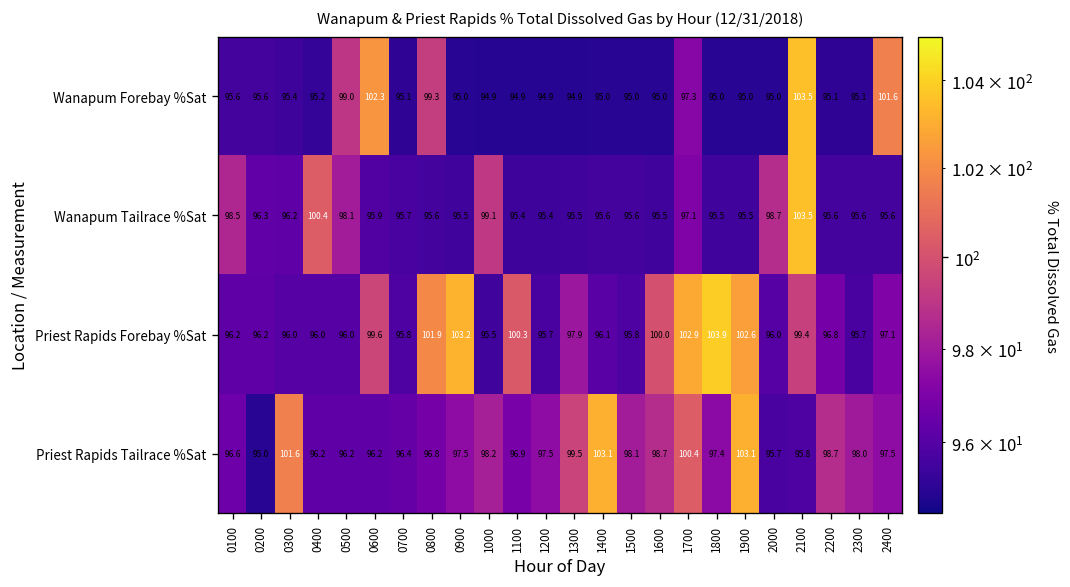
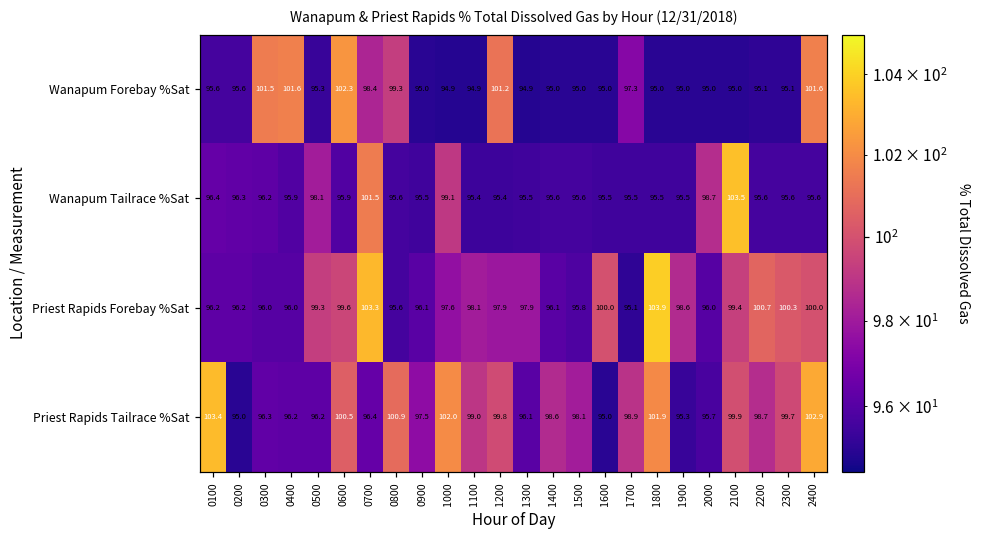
  {
    "Wanapum Forebay %Sat": {
      "0100": 95.6,
      "0200": 95.6,
-     "0300": 95.4,
-     "0400": 95.2,
-     "0500": 99.0,
+     "0300": 101.5,
+     "0400": 101.6,
+     "0500": 95.3,
      "0600": 102.3,
-     "0700": 95.1,
+     "0700": 98.4,
      "0800": 99.3,
      "0900": 95.0,
      "1000": 94.9,
      "1100": 94.9,
-     "1200": 94.9,
+     "1200": 101.2,
      "1300": 94.9,
      "1400": 95.0,
      "1500": 95.0,
      "1600": 95.0,
      "1700": 97.3,
      "1800": 95.0,
      "1900": 95.0,
      "2000": 95.0,
-     "2100": 103.5,
+     "2100": 95.0,
      "2200": 95.1,
      "2300": 95.1,
      "2400": 101.6
    },
    "Wanapum Tailrace %Sat": {
-     "0100": 98.5,
+     "0100": 96.4,
      "0200": 96.3,
      "0300": 96.2,
-     "0400": 100.4,
+     "0400": 95.9,
      "0500": 98.1,
      "0600": 95.9,
-     "0700": 95.7,
+     "0700": 101.5,
      "0800": 95.6,
      "0900": 95.5,
      "1000": 99.1,
      "1100": 95.4,
      "1200": 95.4,
      "1300": 95.5,
      "1400": 95.6,
      "1500": 95.6,
      "1600": 95.5,
-     "1700": 97.1,
+     "1700": 95.5,
      "1800": 95.5,
      "1900": 95.5,
      "2000": 98.7,
      "2100": 103.5,
      "2200": 95.6,
      "2300": 95.6,
      "2400": 95.6
    },
    "Priest Rapids Forebay %Sat": {
      "0100": 96.2,
      "0200": 96.2,
      "0300": 96.0,
      "0400": 96.0,
-     "0500": 96.0,
+     "0500": 99.3,
      "0600": 99.6,
-     "0700": 95.8,
-     "0800": 101.9,
-     "0900": 103.2,
-     "1000": 95.5,
-     "1100": 100.3,
-     "1200": 95.7,
+     "0700": 103.3,
+     "0800": 95.6,
+     "0900": 96.1,
+     "1000": 97.6,
+     "1100": 98.1,
+     "1200": 97.9,
      "1300": 97.9,
      "1400": 96.1,
      "1500": 95.8,
      "1600": 100.0,
-     "1700": 102.9,
+     "1700": 95.1,
      "1800": 103.9,
-     "1900": 102.6,
+     "1900": 98.6,
      "2000": 96.0,
      "2100": 99.4,
-     "2200": 96.8,
-     "2300": 95.7,
-     "2400": 97.1
+     "2200": 100.7,
+     "2300": 100.3,
+     "2400": 100.0
    },
    "Priest Rapids Tailrace %Sat": {
-     "0100": 96.6,
+     "0100": 103.4,
      "0200": 95.0,
-     "0300": 101.6,
+     "0300": 96.3,
      "0400": 96.2,
      "0500": 96.2,
-     "0600": 96.2,
+     "0600": 100.5,
      "0700": 96.4,
-     "0800": 96.8,
+     "0800": 100.9,
      "0900": 97.5,
-     "1000": 98.2,
-     "1100": 96.9,
-     "1200": 97.5,
-     "1300": 99.5,
-     "1400": 103.1,
+     "1000": 102.0,
+     "1100": 99.0,
+     "1200": 99.8,
+     "1300": 96.1,
+     "1400": 98.6,
      "1500": 98.1,
-     "1600": 98.7,
-     "1700": 100.4,
-     "1800": 97.4,
-     "1900": 103.1,
+     "1600": 95.0,
+     "1700": 98.9,
+     "1800": 101.9,
+     "1900": 95.3,
      "2000": 95.7,
-     "2100": 95.8,
+     "2100": 99.9,
      "2200": 98.7,
-     "2300": 98.0,
-     "2400": 97.5
+     "2300": 99.7,
+     "2400": 102.9
    }
  }
